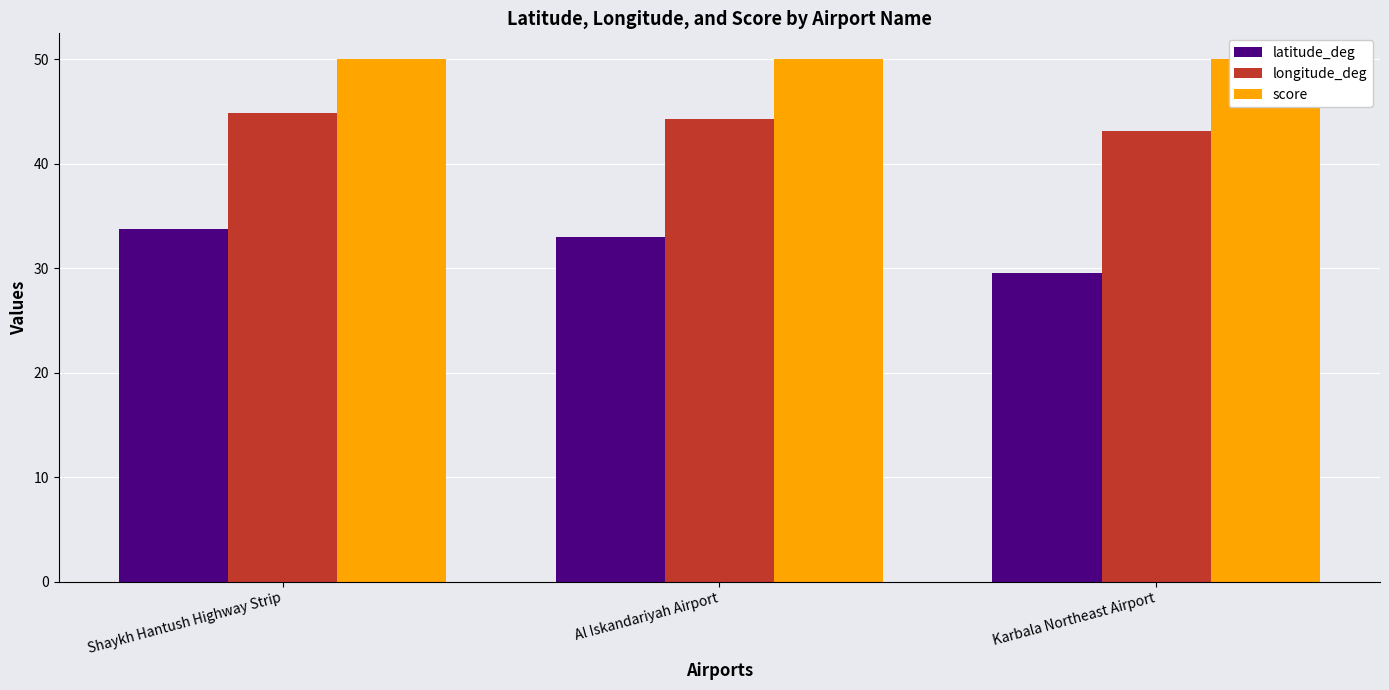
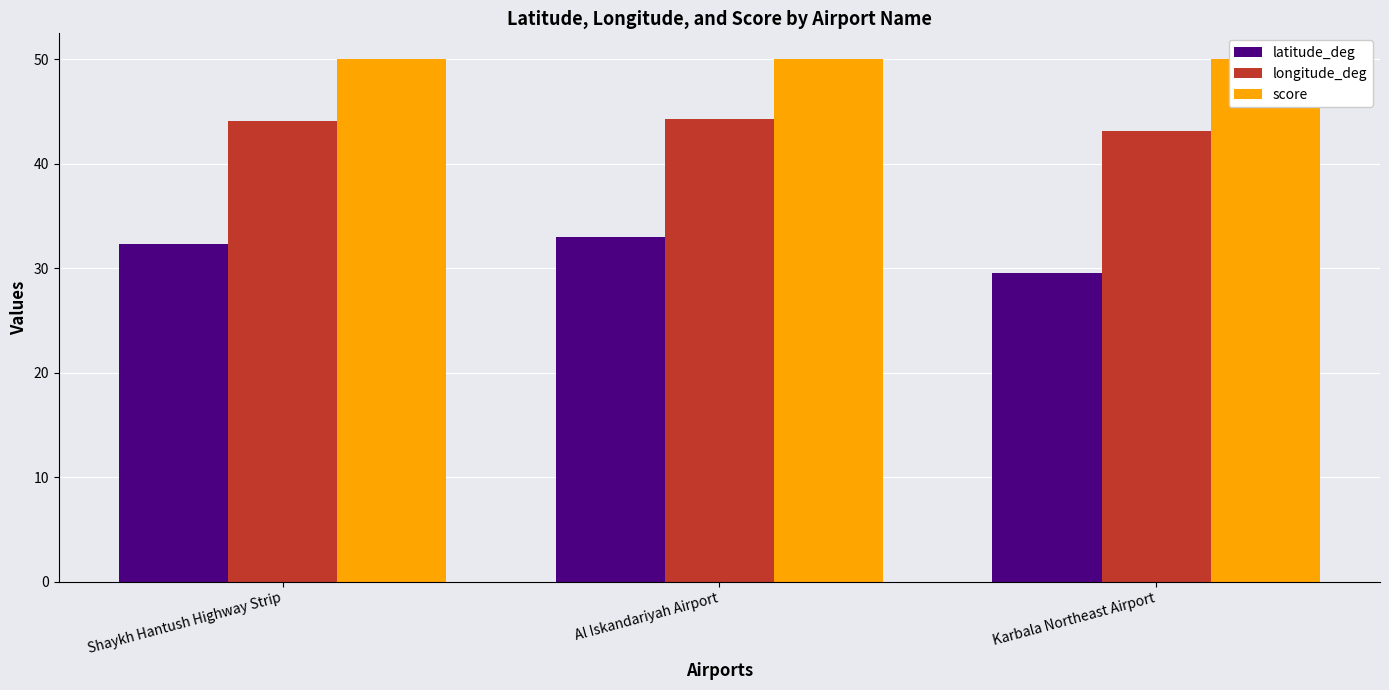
  {
    "latitude_deg": {
-     "Shaykh Hantush Highway Strip": 33.8,
+     "Shaykh Hantush Highway Strip": 32.3,
      "Al Iskandariyah Airport": 33.0,
      "Karbala Northeast Airport": 29.5
    },
    "longitude_deg": {
-     "Shaykh Hantush Highway Strip": 44.9,
+     "Shaykh Hantush Highway Strip": 44.1,
      "Al Iskandariyah Airport": 44.3,
      "Karbala Northeast Airport": 43.1
    },
    "score": {
      "Shaykh Hantush Highway Strip": 50.0,
      "Al Iskandariyah Airport": 50.0
    }
  }
